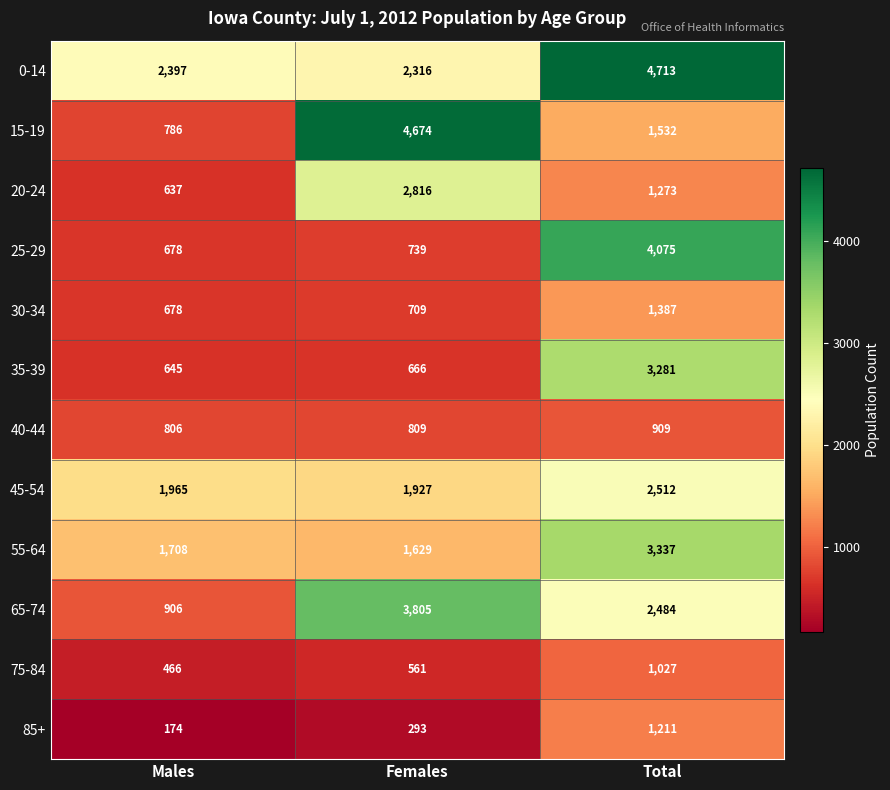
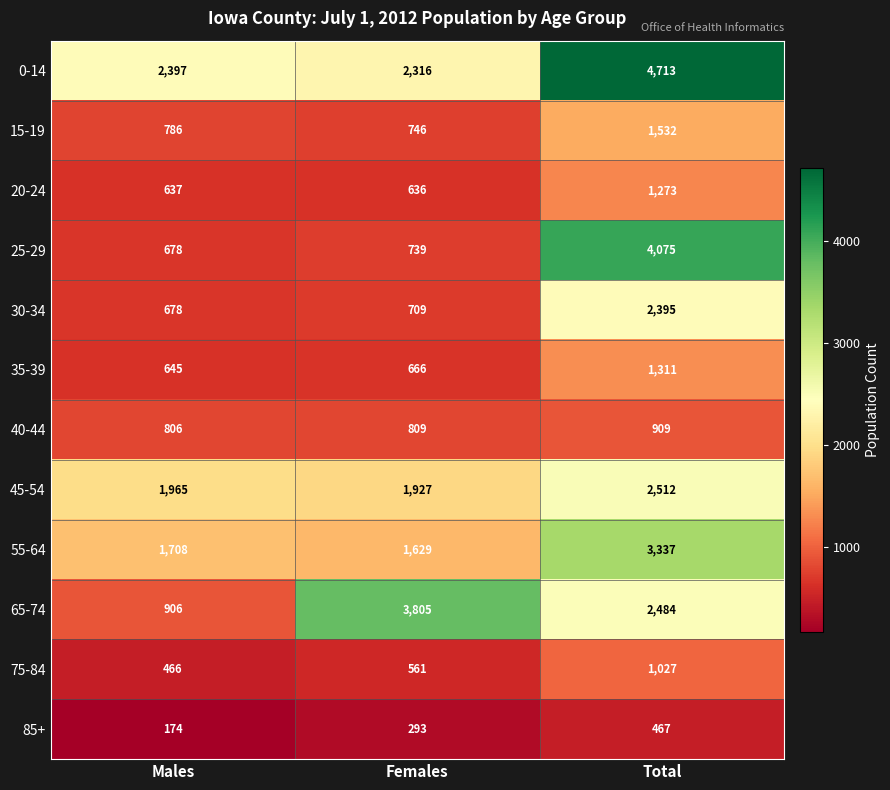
  {
    "0-14": {
      "Males": "2,397",
      "Females": "2,316",
      "Total": "4,713"
    },
    "15-19": {
      "Males": "786",
-     "Females": "4,674",
+     "Females": "746",
      "Total": "1,532"
    },
    "20-24": {
      "Males": "637",
-     "Females": "2,816",
+     "Females": "636",
      "Total": "1,273"
    },
    "25-29": {
      "Males": "678",
      "Females": "739",
      "Total": "4,075"
    },
    "30-34": {
      "Males": "678",
      "Females": "709",
-     "Total": "1,387"
+     "Total": "2,395"
    },
    "35-39": {
      "Males": "645",
      "Females": "666",
-     "Total": "3,281"
+     "Total": "1,311"
    },
    "40-44": {
      "Males": "806",
      "Females": "809",
      "Total": "909"
    },
    "45-54": {
      "Males": "1,965",
      "Females": "1,927",
      "Total": "2,512"
    },
    "55-64": {
      "Males": "1,708",
      "Females": "1,629",
      "Total": "3,337"
    },
    "65-74": {
      "Males": "906",
      "Females": "3,805",
      "Total": "2,484"
    },
    "75-84": {
      "Males": "466",
      "Females": "561",
      "Total": "1,027"
    },
    "85+": {
      "Males": "174",
      "Females": "293",
-     "Total": "1,211"
+     "Total": "467"
    }
  }
